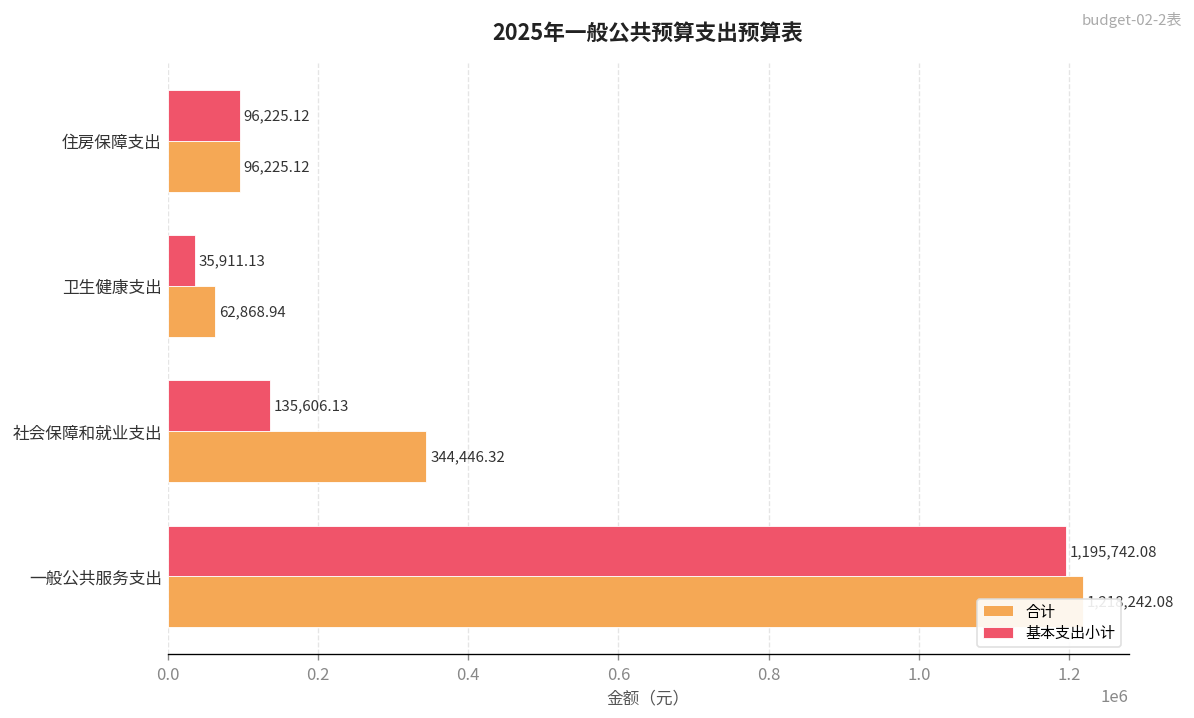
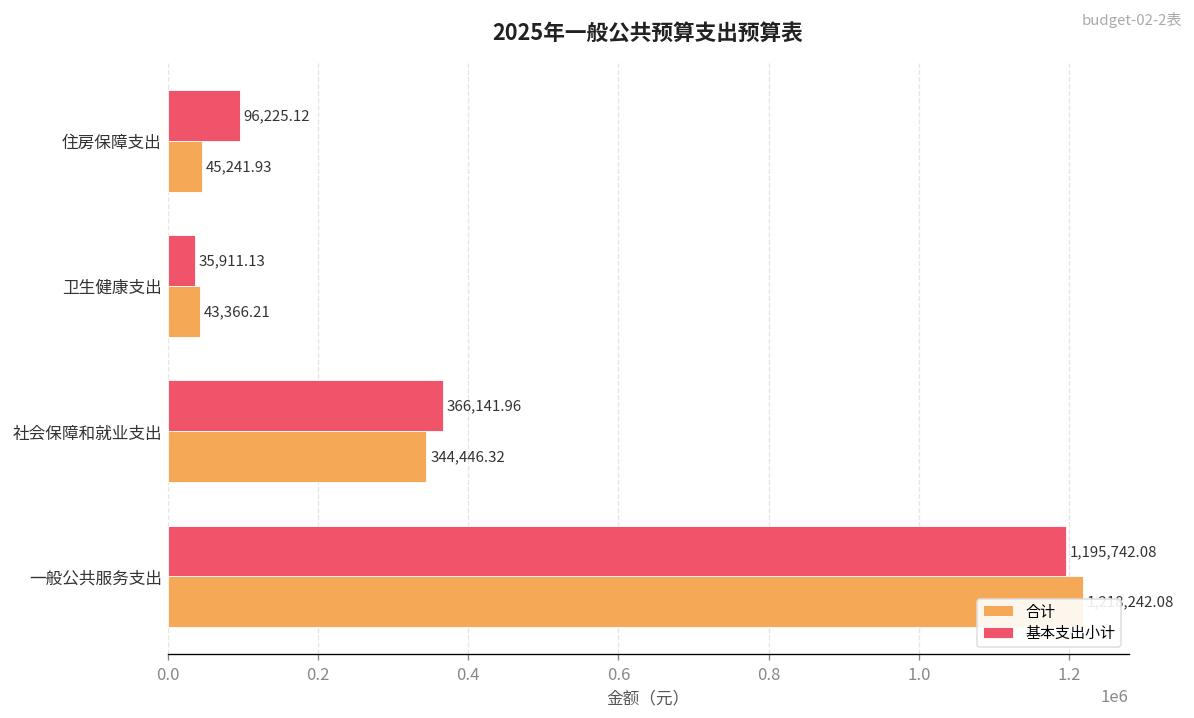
  {
    "合计": {
-     "住房保障支出": "96,225.12",
-     "卫生健康支出": "62,868.94",
+     "住房保障支出": "45,241.93",
+     "卫生健康支出": "43,366.21",
      "社会保障和就业支出": "344,446.32"
    },
    "基本支出小计": {
      "住房保障支出": "96,225.12",
      "卫生健康支出": "35,911.13",
-     "社会保障和就业支出": "135,606.13",
+     "社会保障和就业支出": "366,141.96",
      "一般公共服务支出": "1,195,742.08"
    }
  }
